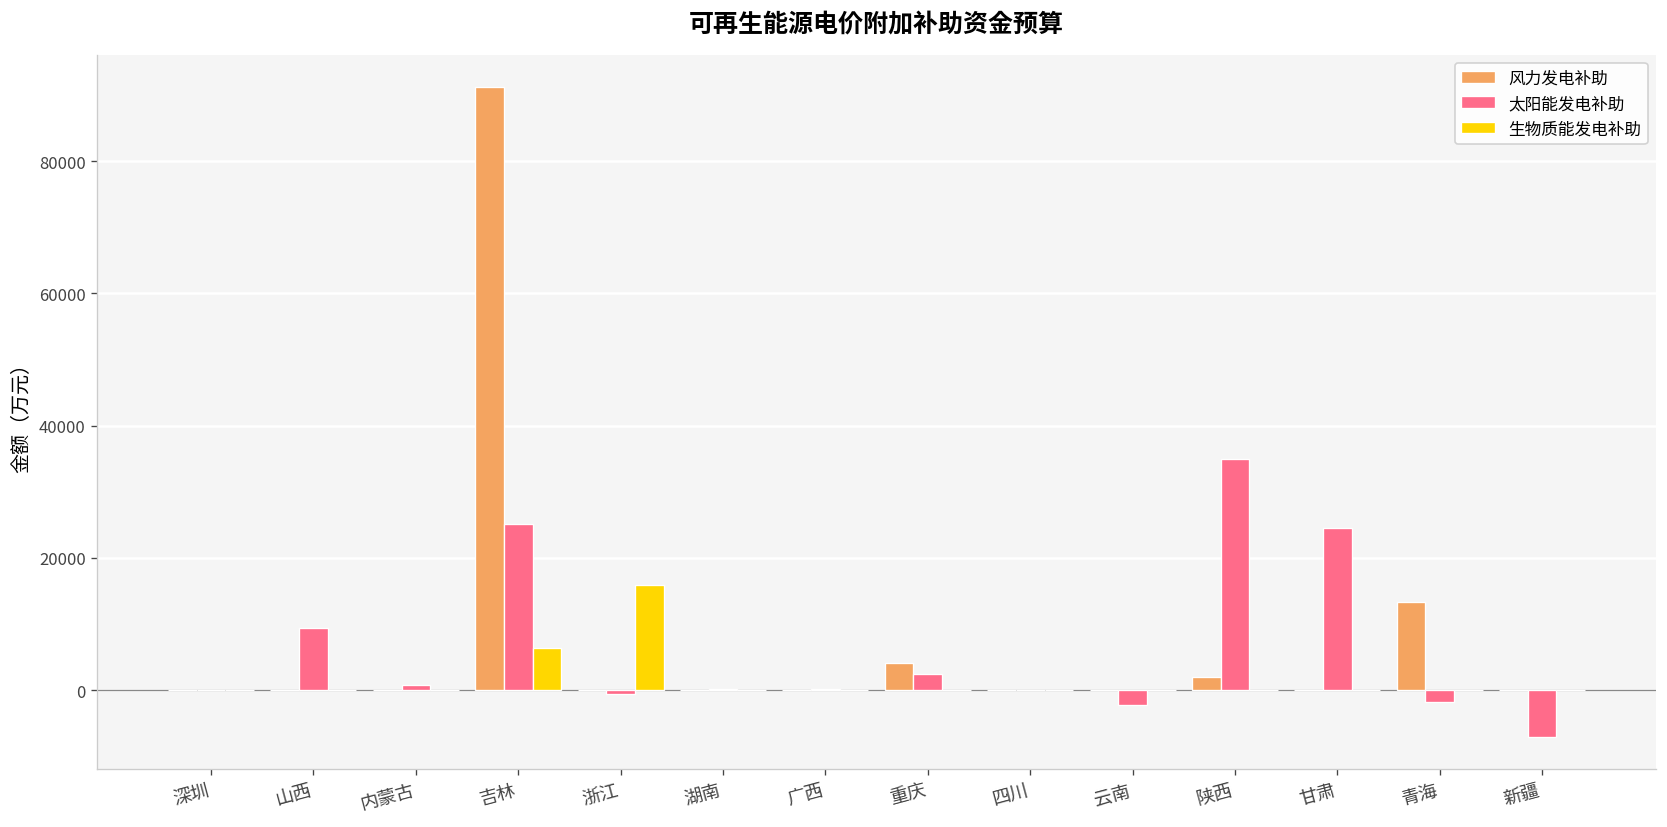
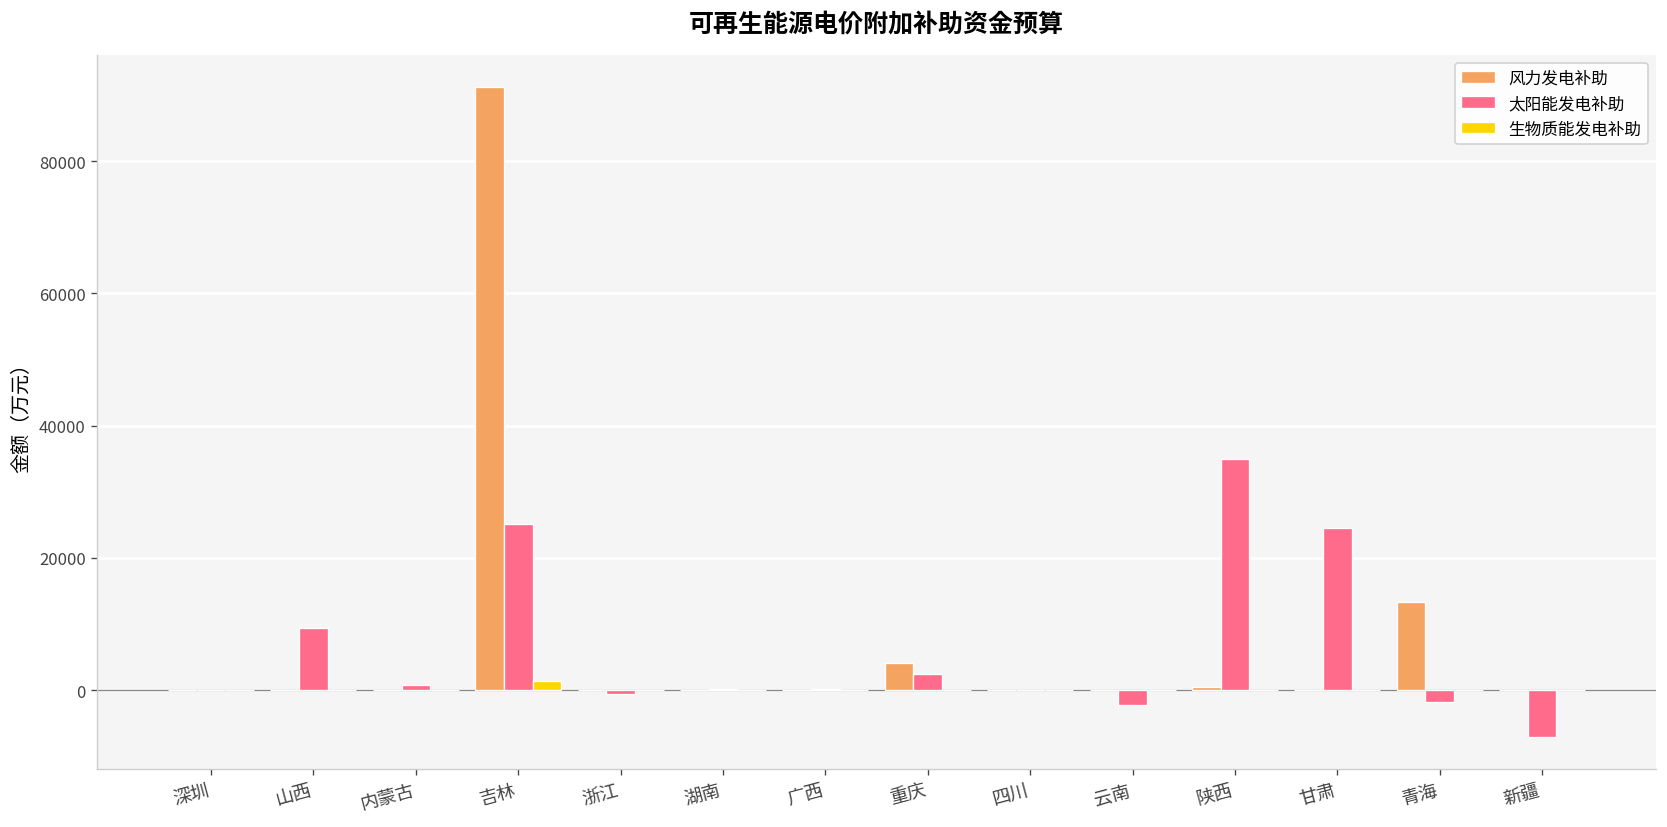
  {
    "风力发电补助": {
      "深圳": 0,
      "山西": 0,
      "内蒙古": 0,
      "吉林": 91000,
      "浙江": 0,
      "湖南": 0,
      "广西": 0,
      "重庆": 4000,
      "四川": 0,
      "云南": 0,
-     "陕西": 2000,
+     "陕西": 1000,
      "甘肃": 0,
      "青海": 13000,
      "新疆": 0
    },
    "太阳能发电补助": {
      "深圳": 0,
      "山西": 9000,
      "内蒙古": 1000,
      "吉林": 25000,
      "浙江": -1000,
      "重庆": 2000,
      "四川": 0,
      "云南": -2000,
      "陕西": 35000,
      "甘肃": 24000,
      "青海": -2000,
      "新疆": -7000
    },
    "生物质能发电补助": {
      "深圳": 0,
      "山西": 0,
      "内蒙古": 0,
-     "吉林": 6000,
-     "浙江": 16000,
+     "吉林": 1000,
+     "浙江": 0,
      "湖南": 0,
      "广西": 0,
      "重庆": 0,
      "四川": 0,
      "云南": 0,
      "陕西": 0,
      "青海": 0,
      "新疆": 0
    }
  }
